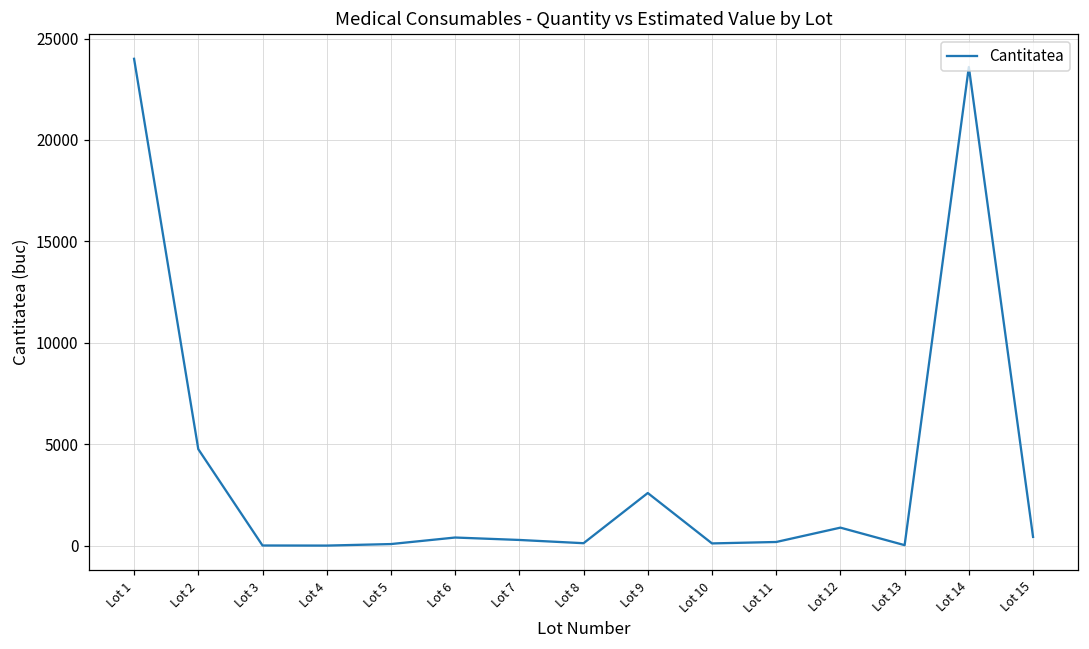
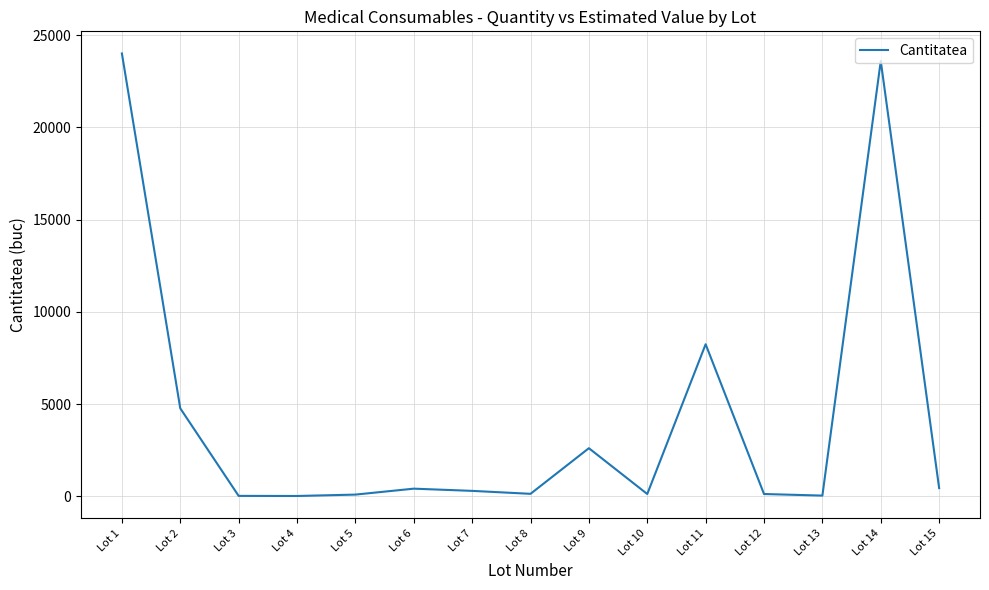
  {
    "Lot 1": 24000,
    "Lot 2": 4800,
    "Lot 3": 0,
    "Lot 4": 0,
    "Lot 5": 100,
    "Lot 6": 400,
    "Lot 7": 300,
    "Lot 8": 100,
    "Lot 9": 2600,
    "Lot 10": 100,
-   "Lot 11": 200,
-   "Lot 12": 900,
+   "Lot 11": 8200,
+   "Lot 12": 100,
    "Lot 13": 0,
    "Lot 15": 400
  }
